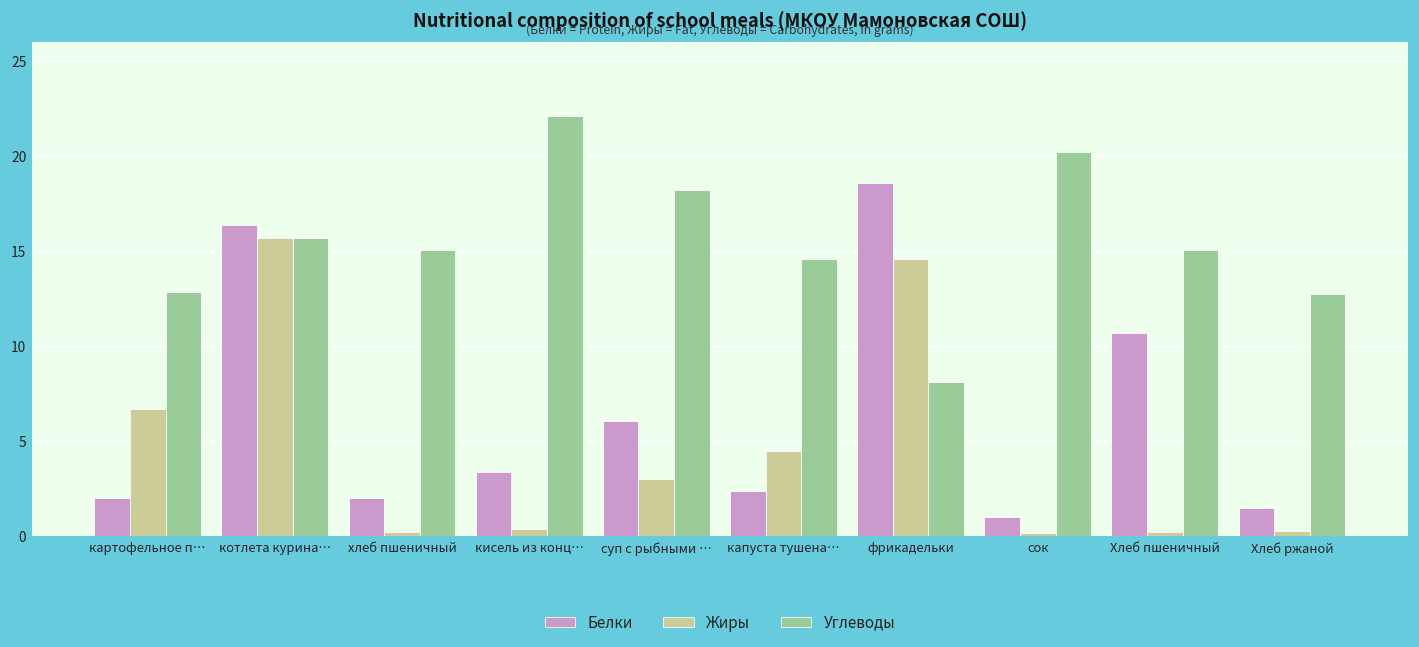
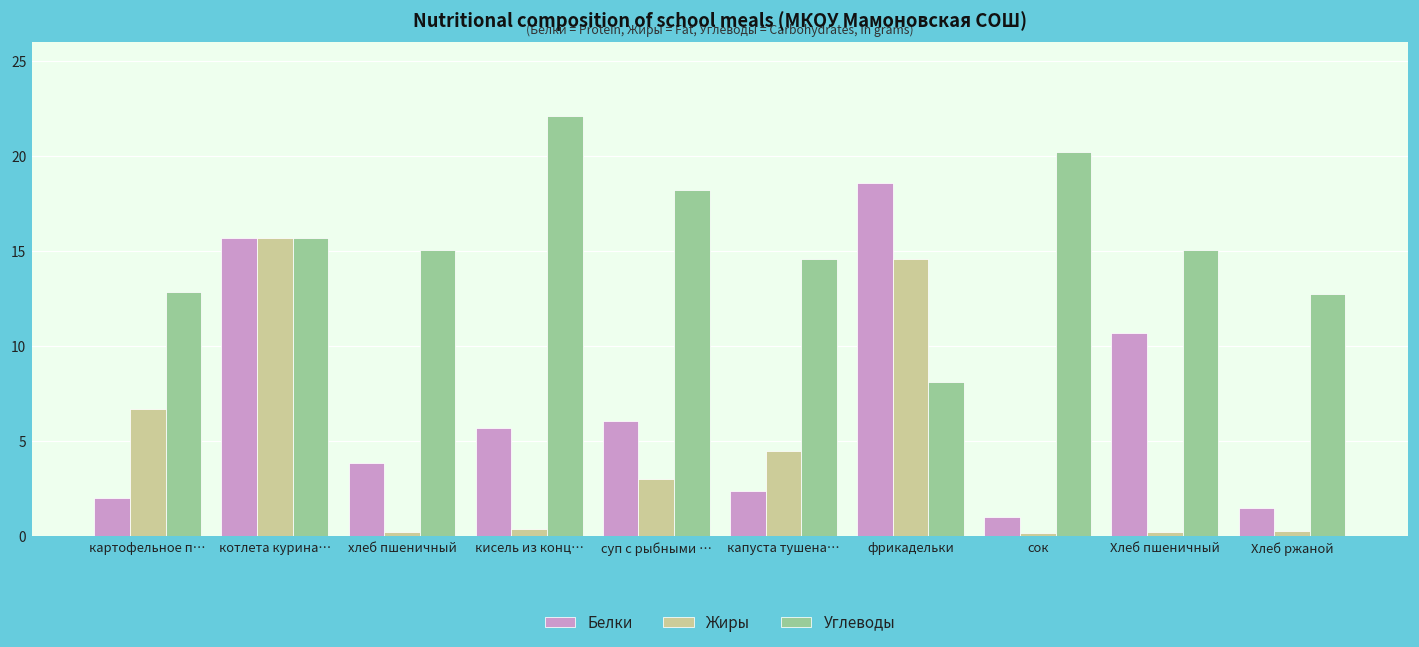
  {
    "Белки": {
      "картофельное п…": 2.0,
-     "котлета курина…": 16.4,
-     "хлеб пшеничный": 2.0,
-     "кисель из конц…": 3.4,
+     "котлета курина…": 15.7,
+     "хлеб пшеничный": 3.8,
+     "кисель из конц…": 5.7,
      "суп с рыбными …": 6.1,
      "капуста тушена…": 2.4,
      "фрикадельки": 18.6,
      "сок": 1.0,
      "Хлеб пшеничный": 10.7,
      "Хлеб ржаной": 1.5
    }
  }
